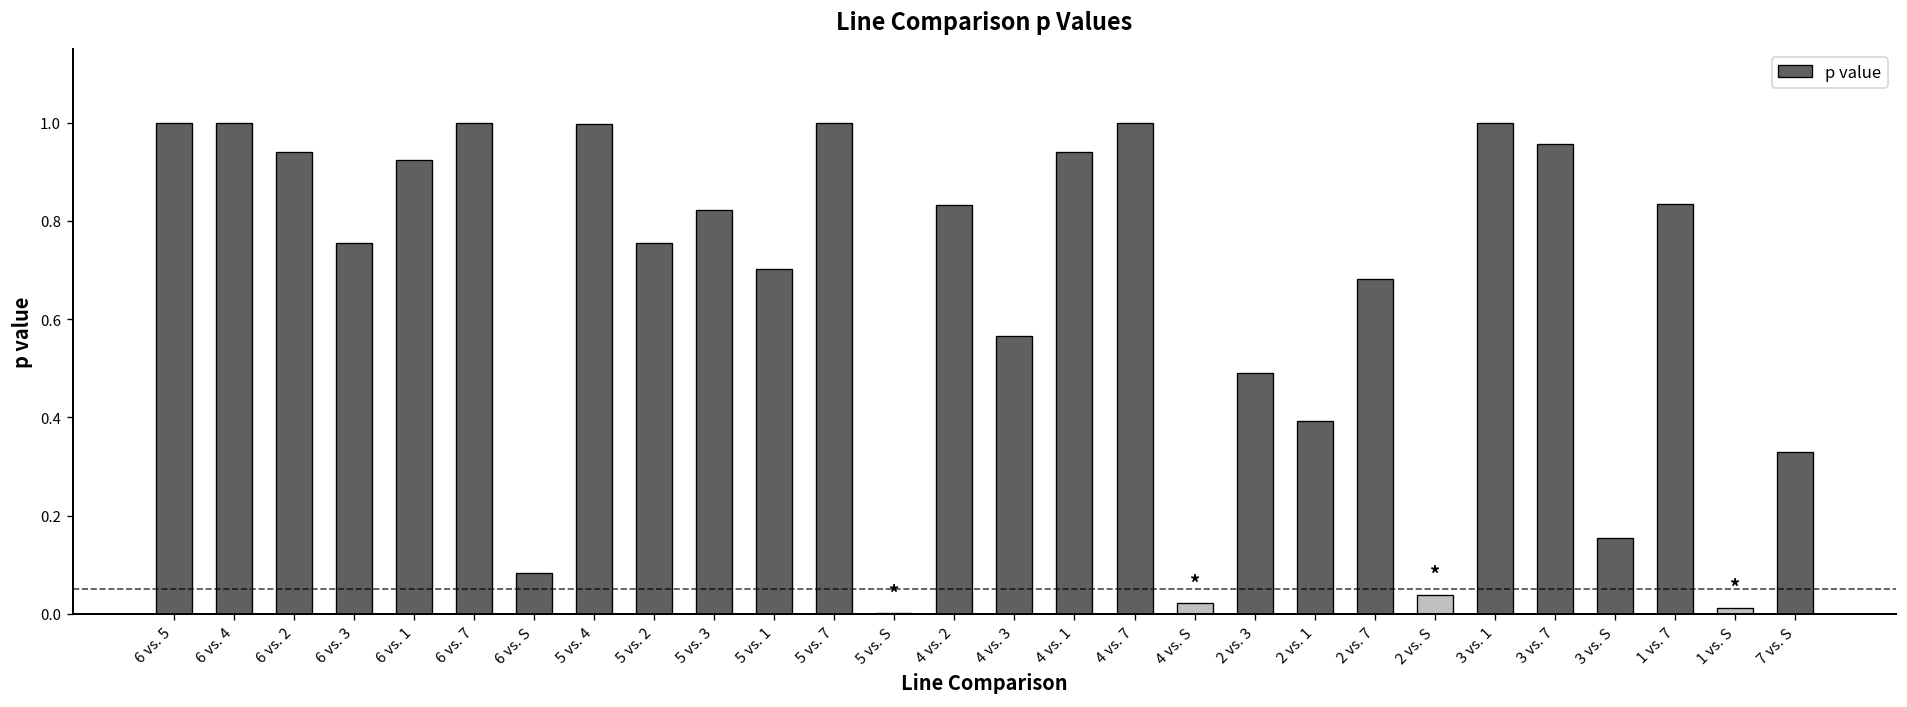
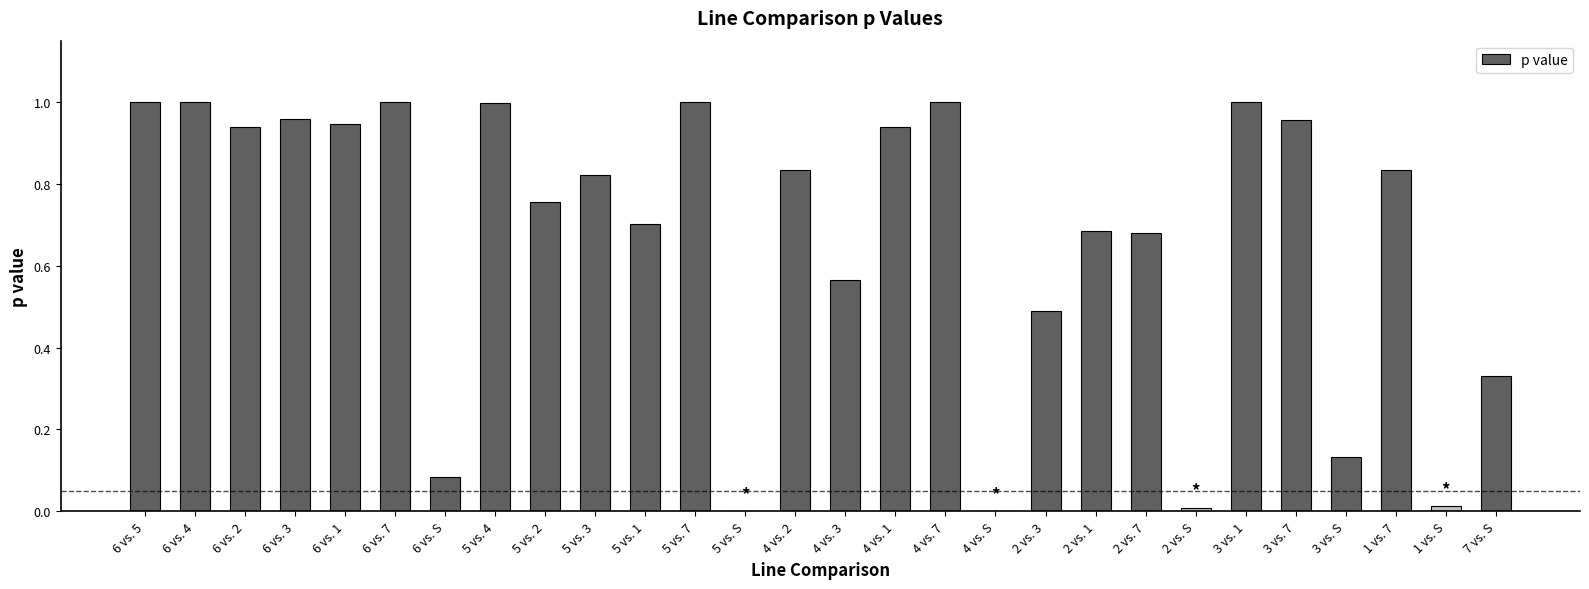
  {
    "6 vs. 5": 1.00,
    "6 vs. 4": 1.00,
    "6 vs. 2": 0.94,
-   "6 vs. 3": 0.76,
-   "6 vs. 1": 0.92,
+   "6 vs. 3": 0.96,
+   "6 vs. 1": 0.95,
    "6 vs. 7": 1.00,
    "6 vs. S": 0.08,
    "5 vs. 4": 1.00,
    "5 vs. 2": 0.76,
    "5 vs. 3": 0.82,
    "5 vs. 1": 0.70,
    "5 vs. 7": 1.00,
    "4 vs. 2": 0.83,
    "4 vs. 3": 0.57,
    "4 vs. 1": 0.94,
    "4 vs. 7": 1.00,
-   "4 vs. S": 0.02,
+   "4 vs. S": 0.00,
    "2 vs. 3": 0.49,
-   "2 vs. 1": 0.39,
+   "2 vs. 1": 0.69,
    "2 vs. 7": 0.68,
-   "2 vs. S": 0.04,
+   "2 vs. S": 0.01,
    "3 vs. 1": 1.00,
    "3 vs. 7": 0.96,
-   "3 vs. S": 0.15,
+   "3 vs. S": 0.13,
    "1 vs. 7": 0.84,
    "1 vs. S": 0.01,
    "7 vs. S": 0.33
  }
